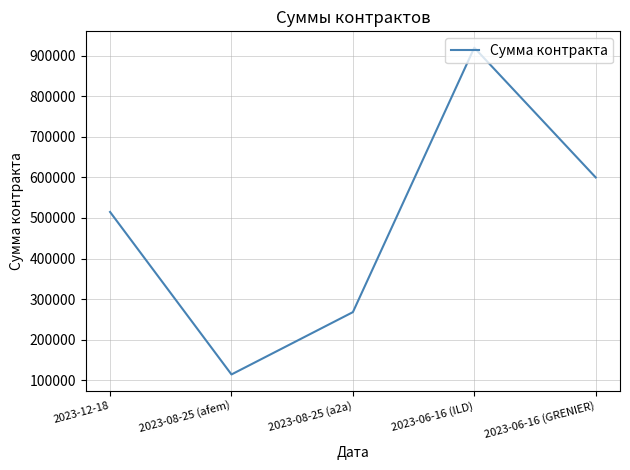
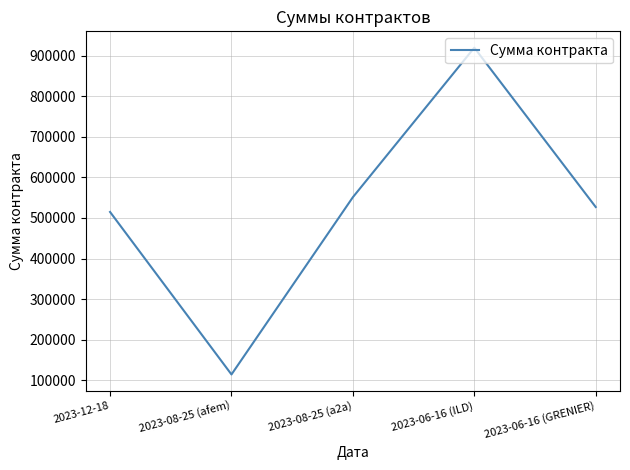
  {
    "2023-12-18": 510000,
    "2023-08-25 (afem)": 110000,
-   "2023-08-25 (a2a)": 270000,
-   "2023-06-16 (GRENIER)": 600000
+   "2023-08-25 (a2a)": 550000,
+   "2023-06-16 (GRENIER)": 530000
  }
